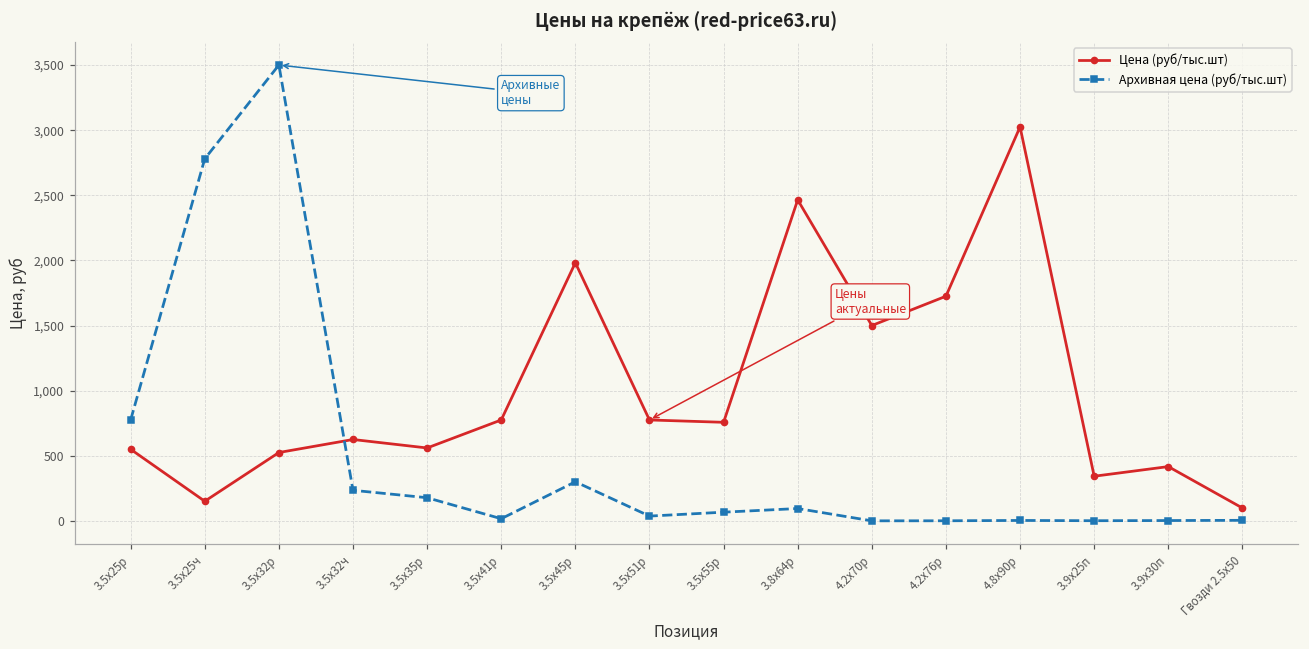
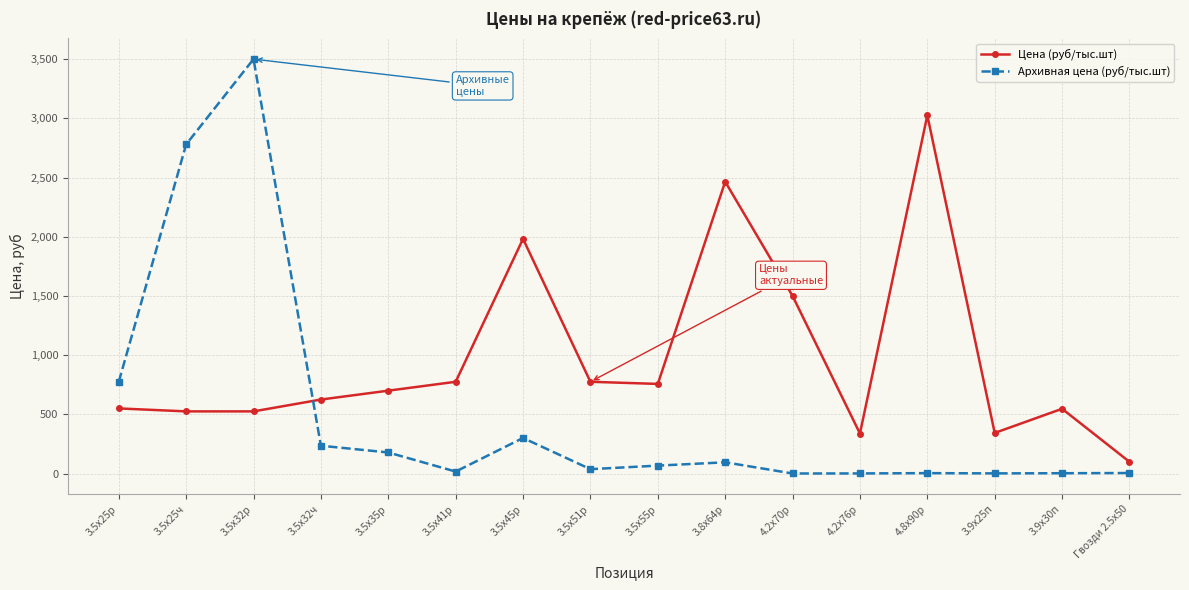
  {
    "Цена (руб/тыс.шт)": {
      "3.5x25р": "550",
-     "3.5x25ч": "150",
+     "3.5x25ч": "530",
      "3.5x32р": "530",
      "3.5x32ч": "630",
-     "3.5x35р": "560",
+     "3.5x35р": "700",
      "3.5x41р": "780",
      "3.5x45р": "1,980",
      "3.5x51р": "780",
      "3.5x55р": "760",
      "3.8x64р": "2,470",
      "4.2x70р": "1,500",
-     "4.2x76р": "1,730",
+     "4.2x76р": "340",
      "4.8x90р": "3,030",
      "3.9x25п": "340",
-     "3.9x30п": "420",
+     "3.9x30п": "550",
      "Гвозди 2.5x50": "100"
    },
    "Архивная цена (руб/тыс.шт)": {
      "3.5x25р": "780",
      "3.5x25ч": "2,780",
      "3.5x32р": "3,500",
      "3.5x32ч": "240",
      "3.5x35р": "180",
      "3.5x41р": "20",
      "3.5x45р": "300",
      "3.5x51р": "40",
      "3.5x55р": "70",
      "3.8x64р": "100",
      "4.2x70р": "0",
      "4.2x76р": "0",
      "4.8x90р": "0",
      "3.9x25п": "0",
      "3.9x30п": "0",
      "Гвозди 2.5x50": "0"
    }
  }
